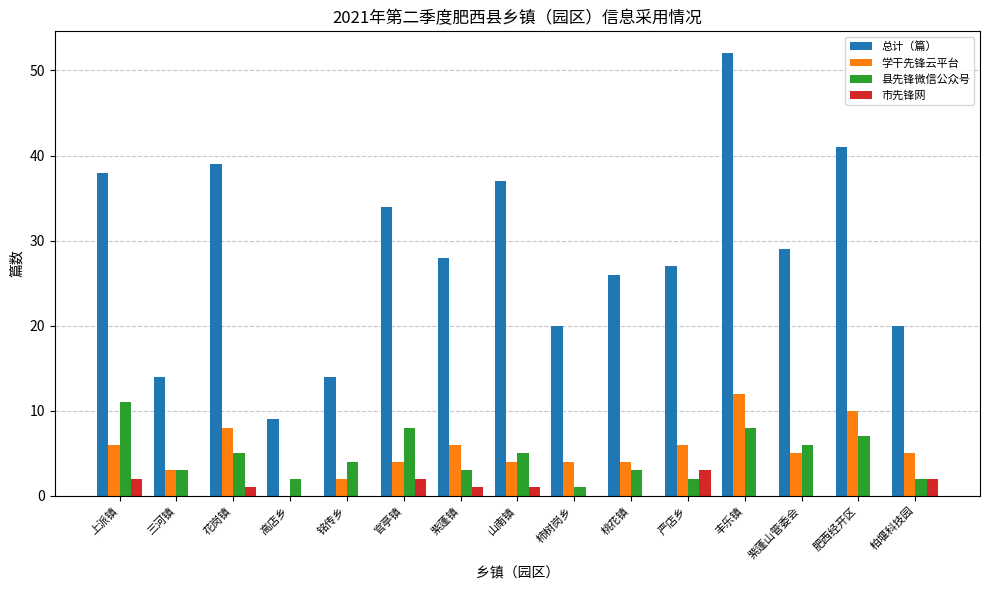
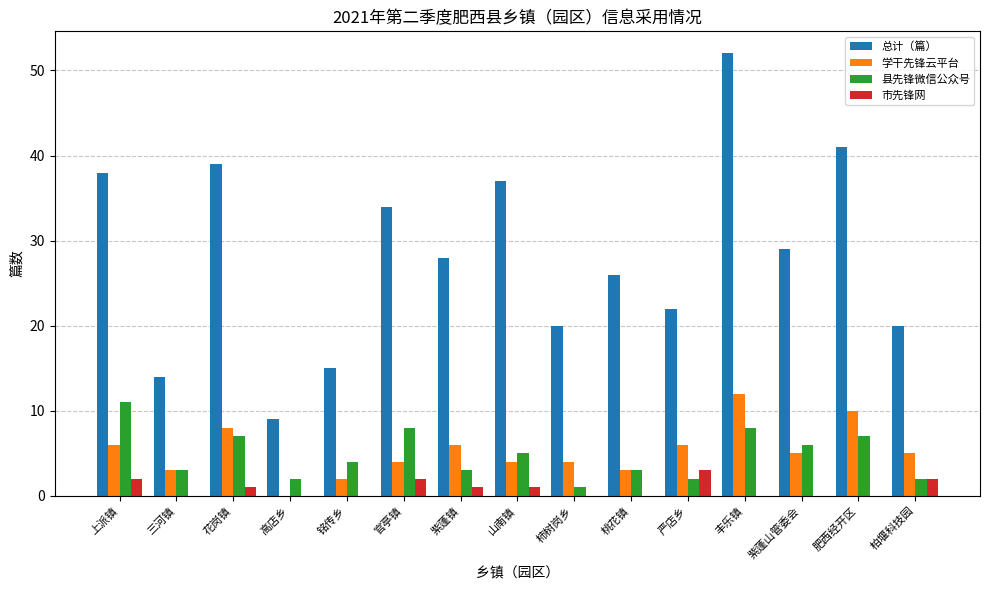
  {
    "总计（篇）": {
      "上派镇": 38,
      "三河镇": 14,
      "花岗镇": 39,
      "高店乡": 9,
-     "铭传乡": 14,
+     "铭传乡": 15,
      "官亭镇": 34,
      "紫蓬镇": 28,
      "山南镇": 37,
      "柿树岗乡": 20,
      "桃花镇": 26,
-     "严店乡": 27,
+     "严店乡": 22,
      "丰乐镇": 52,
      "紫蓬山管委会": 29,
      "肥西经开区": 41,
      "柏堰科技园": 20
    },
    "学干先锋云平台": {
      "上派镇": 6,
      "三河镇": 3,
      "花岗镇": 8,
      "高店乡": 0,
      "铭传乡": 2,
      "官亭镇": 4,
      "紫蓬镇": 6,
      "山南镇": 4,
      "柿树岗乡": 4,
-     "桃花镇": 4,
+     "桃花镇": 3,
      "严店乡": 6,
      "丰乐镇": 12,
      "紫蓬山管委会": 5,
      "肥西经开区": 10,
      "柏堰科技园": 5
    },
    "县先锋微信公众号": {
      "上派镇": 11,
      "三河镇": 3,
-     "花岗镇": 5,
+     "花岗镇": 7,
      "高店乡": 2,
      "铭传乡": 4,
      "官亭镇": 8,
      "紫蓬镇": 3,
      "山南镇": 5,
      "柿树岗乡": 1,
      "桃花镇": 3,
      "严店乡": 2,
      "丰乐镇": 8,
      "紫蓬山管委会": 6,
      "肥西经开区": 7,
      "柏堰科技园": 2
    },
    "市先锋网": {
      "上派镇": 2,
      "三河镇": 0,
      "花岗镇": 1,
      "高店乡": 0,
      "铭传乡": 0,
      "官亭镇": 2,
      "紫蓬镇": 1,
      "山南镇": 1,
      "柿树岗乡": 0,
      "桃花镇": 0,
      "严店乡": 3,
      "丰乐镇": 0,
      "紫蓬山管委会": 0,
      "肥西经开区": 0,
      "柏堰科技园": 2
    }
  }
